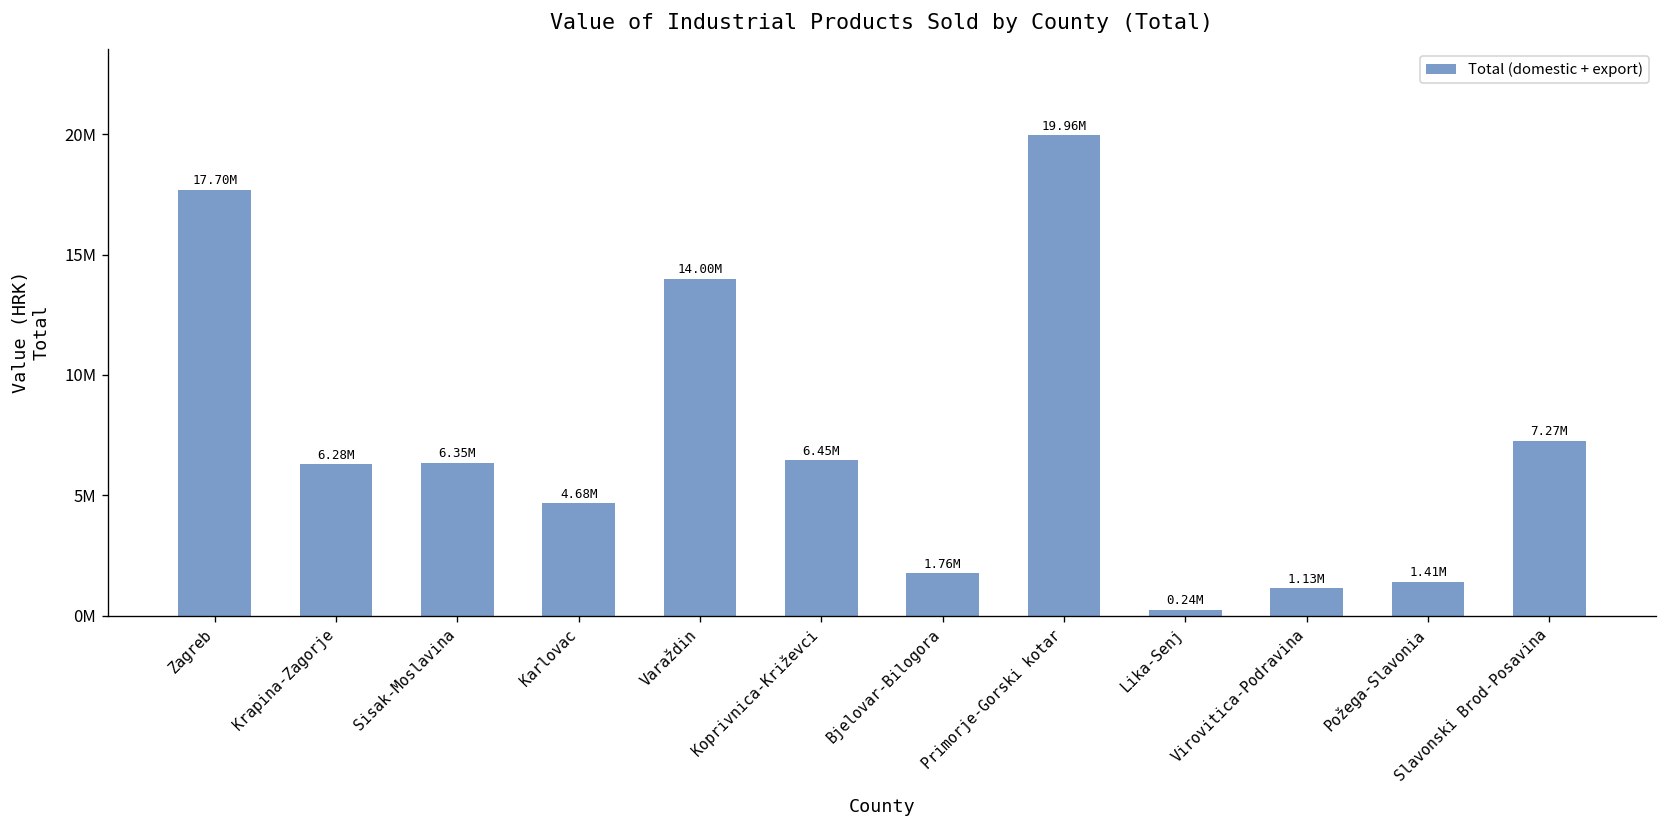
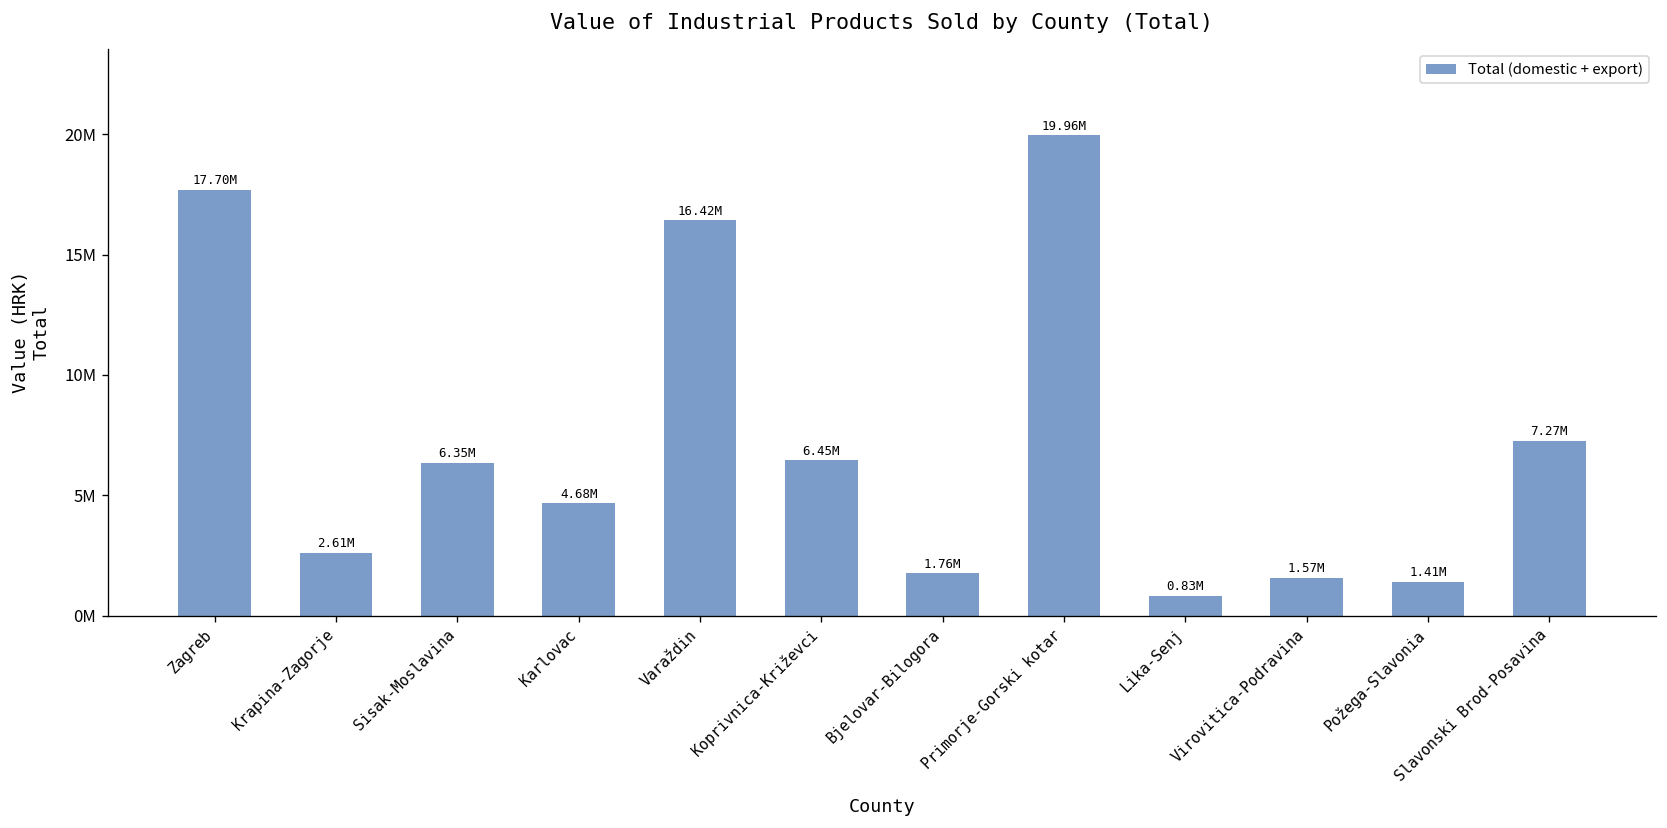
  {
    "Zagreb": "17.70M",
-   "Krapina-Zagorje": "6.28M",
+   "Krapina-Zagorje": "2.61M",
    "Sisak-Moslavina": "6.35M",
    "Karlovac": "4.68M",
-   "Varaždin": "14.00M",
+   "Varaždin": "16.42M",
    "Koprivnica-Križevci": "6.45M",
    "Bjelovar-Bilogora": "1.76M",
    "Primorje-Gorski kotar": "19.96M",
-   "Lika-Senj": "0.24M",
-   "Virovitica-Podravina": "1.13M",
+   "Lika-Senj": "0.83M",
+   "Virovitica-Podravina": "1.57M",
    "Požega-Slavonia": "1.41M",
    "Slavonski Brod-Posavina": "7.27M"
  }
